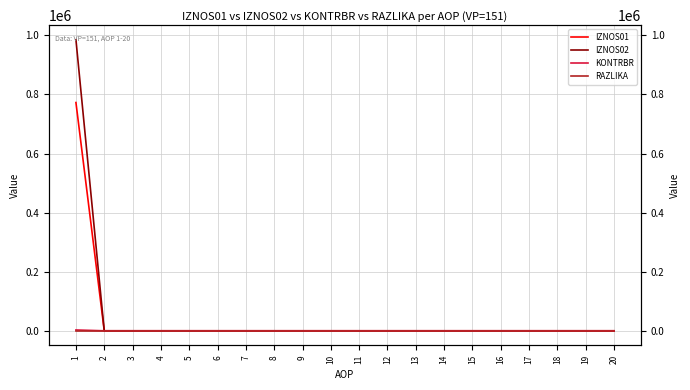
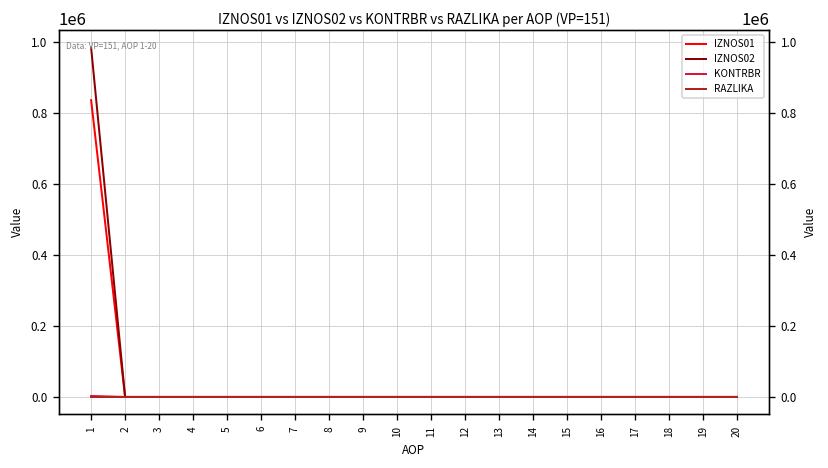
  {
    "IZNOS01": {
-     "1": 770000
+     "1": 840000
    }
  }
